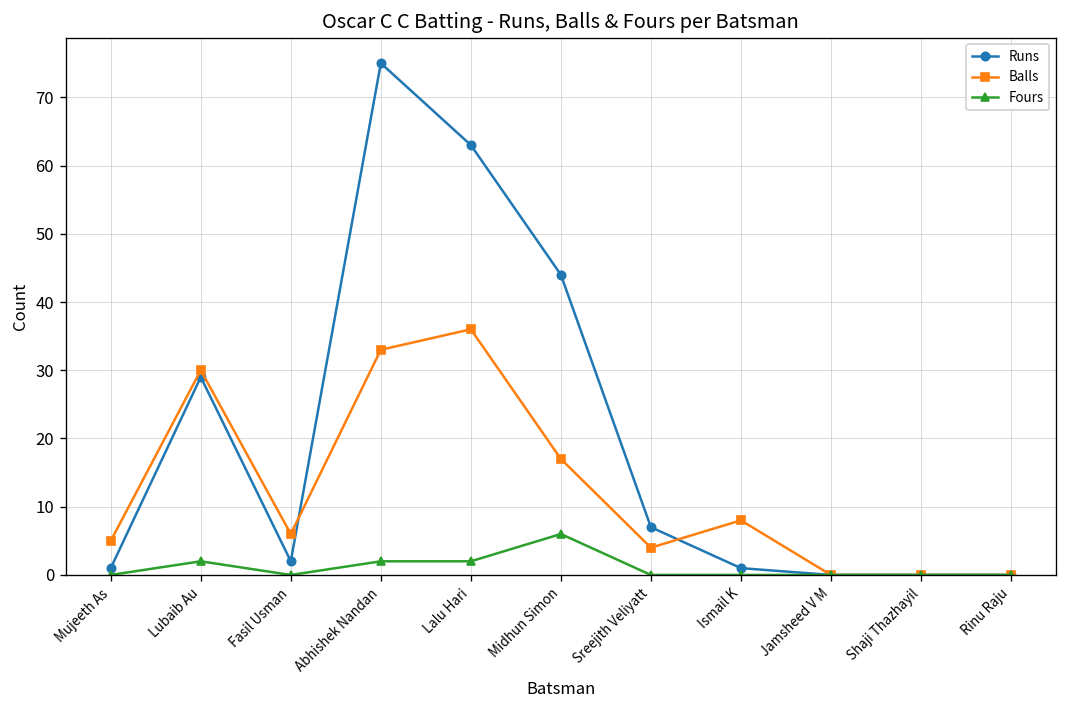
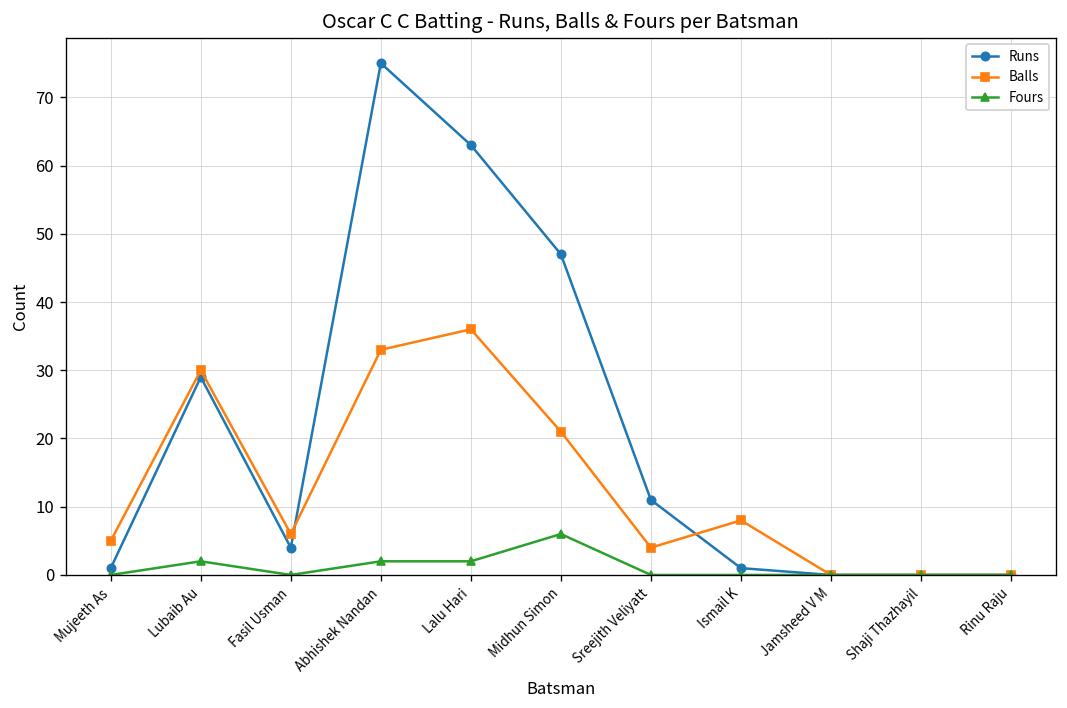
  {
    "Runs": {
      "Mujeeth As": 1,
      "Lubaib Au": 29,
-     "Fasil Usman": 2,
+     "Fasil Usman": 4,
      "Abhishek Nandan": 75,
      "Lalu Hari": 63,
-     "Midhun Simon": 44,
-     "Sreejith Veliyatt": 7,
+     "Midhun Simon": 47,
+     "Sreejith Veliyatt": 11,
      "Ismail K": 1
    },
    "Balls": {
      "Mujeeth As": 5,
      "Lubaib Au": 30,
      "Fasil Usman": 6,
      "Abhishek Nandan": 33,
      "Lalu Hari": 36,
-     "Midhun Simon": 17,
+     "Midhun Simon": 21,
      "Sreejith Veliyatt": 4,
      "Ismail K": 8
    },
    "Fours": {
      "Mujeeth As": 0,
      "Lubaib Au": 2,
      "Fasil Usman": 0,
      "Abhishek Nandan": 2,
      "Lalu Hari": 2,
      "Midhun Simon": 6,
      "Sreejith Veliyatt": 0,
      "Ismail K": 0
    }
  }
